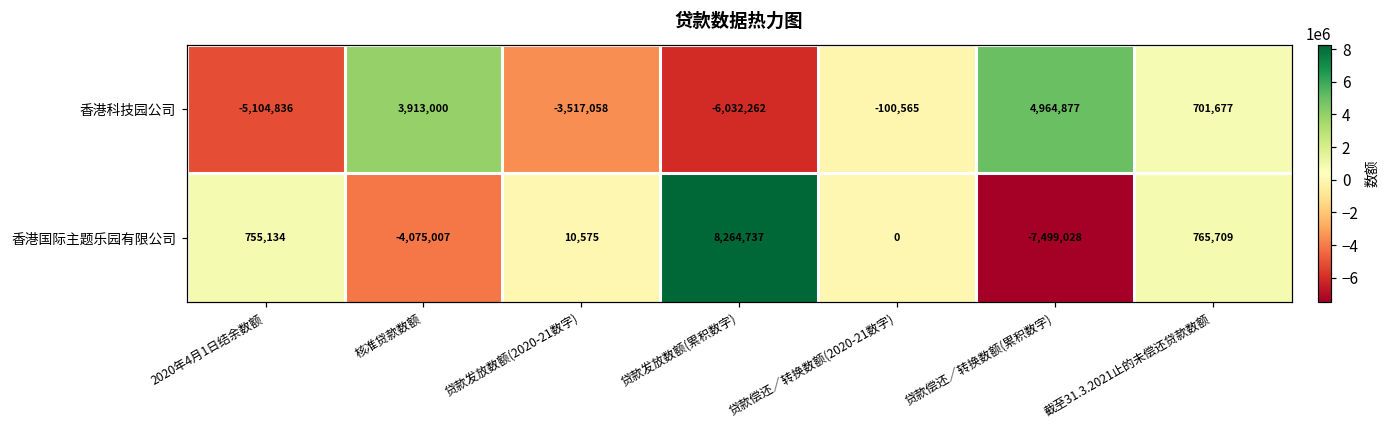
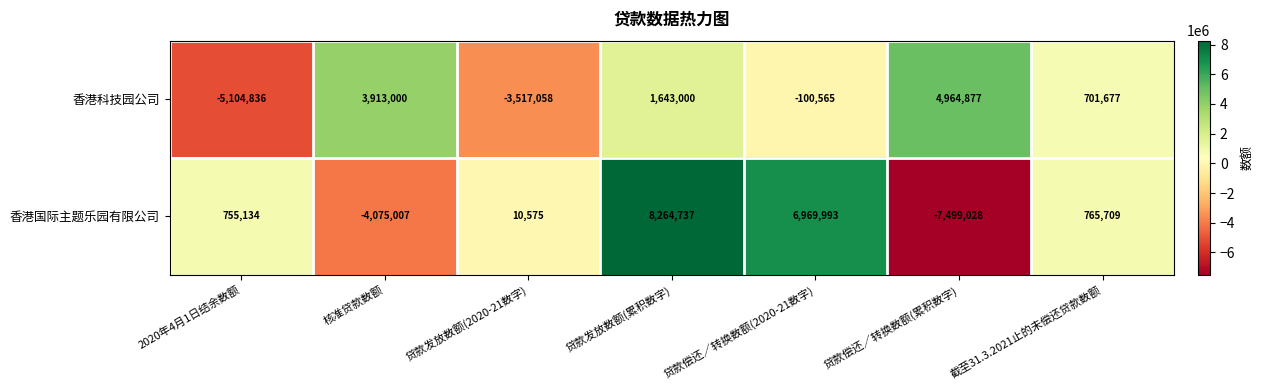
  {
    "香港科技园公司": {
      "2020年4月1日结余数额": "-5,104,836",
      "核准贷款数额": "3,913,000",
      "贷款发放数额(2020-21数字)": "-3,517,058",
-     "贷款发放数额(累积数字)": "-6,032,262",
+     "贷款发放数额(累积数字)": "1,643,000",
      "贷款偿还／转换数额(2020-21数字)": "-100,565",
      "贷款偿还／转换数额(累积数字)": "4,964,877",
      "截至31.3.2021止的未偿还贷款数额": "701,677"
    },
    "香港国际主题乐园有限公司": {
      "2020年4月1日结余数额": "755,134",
      "核准贷款数额": "-4,075,007",
      "贷款发放数额(2020-21数字)": "10,575",
      "贷款发放数额(累积数字)": "8,264,737",
-     "贷款偿还／转换数额(2020-21数字)": "0",
+     "贷款偿还／转换数额(2020-21数字)": "6,969,993",
      "贷款偿还／转换数额(累积数字)": "-7,499,028",
      "截至31.3.2021止的未偿还贷款数额": "765,709"
    }
  }
